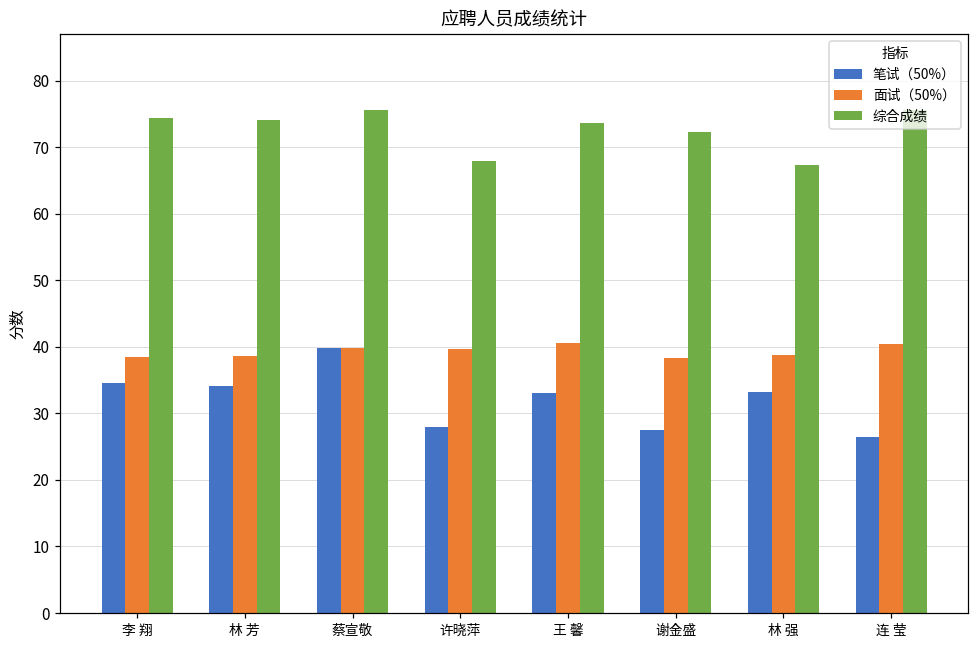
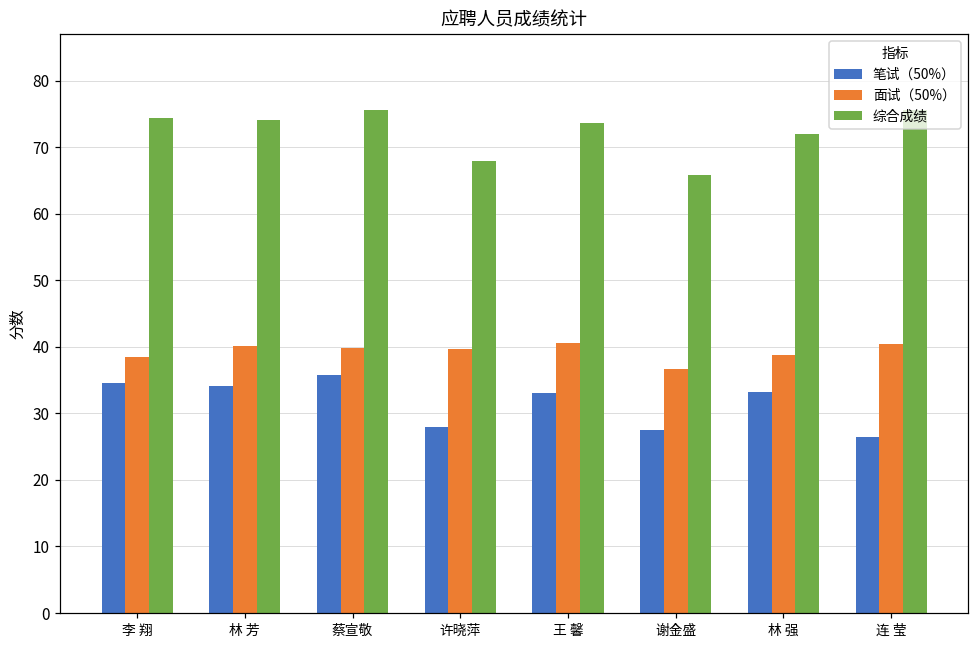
  {
    "笔试（50%）": {
      "李 翔": 35,
      "林 芳": 34,
-     "蔡宣敬": 40,
+     "蔡宣敬": 36,
      "许晓萍": 28,
      "王 馨": 33,
      "谢金盛": 28,
      "林 强": 33,
      "连 莹": 26
    },
    "面试（50%）": {
      "李 翔": 39,
-     "林 芳": 39,
+     "林 芳": 40,
      "蔡宣敬": 40,
      "许晓萍": 40,
      "王 馨": 41,
-     "谢金盛": 38,
+     "谢金盛": 37,
      "林 强": 39,
      "连 莹": 40
    },
    "综合成绩": {
      "李 翔": 74,
      "林 芳": 74,
      "蔡宣敬": 76,
      "许晓萍": 68,
      "王 馨": 74,
-     "谢金盛": 72,
-     "林 强": 67
+     "谢金盛": 66,
+     "林 强": 72
    }
  }
